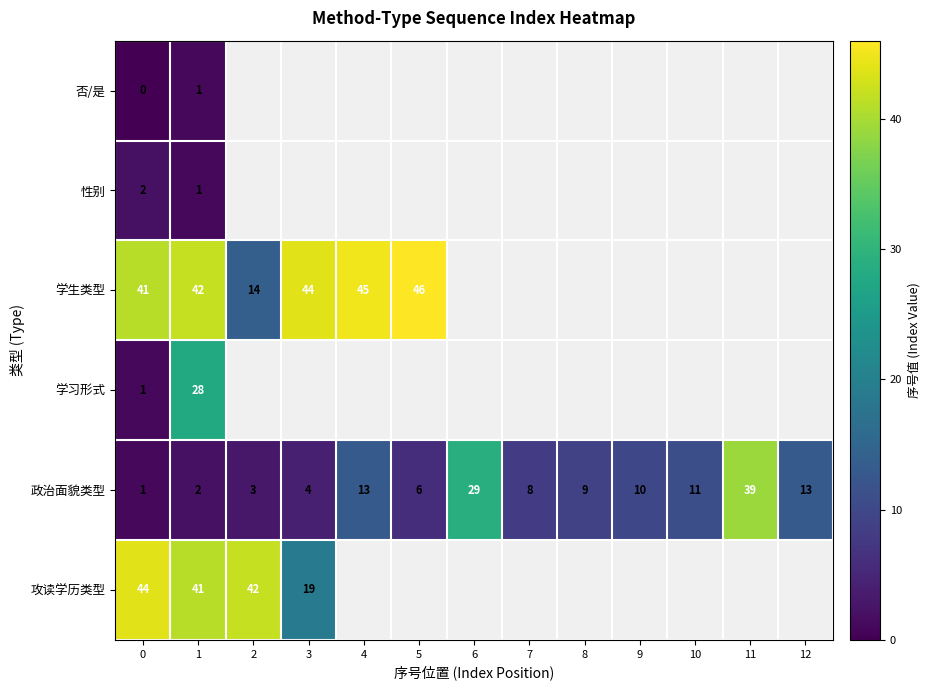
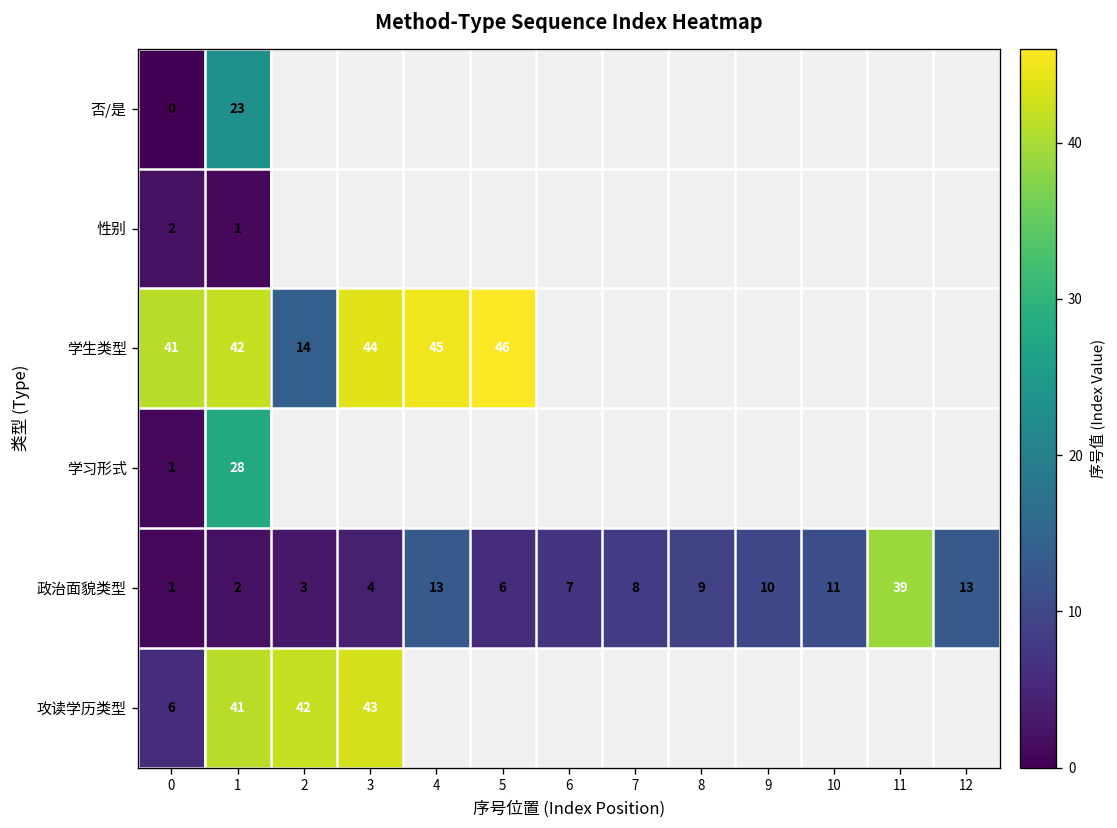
  {
    "否/是": {
      "0": 0,
-     "1": 1
+     "1": 23
    },
    "性别": {
      "0": 2,
      "1": 1
    },
    "学生类型": {
      "0": 41,
      "1": 42,
      "2": 14,
      "3": 44,
      "4": 45,
      "5": 46
    },
    "学习形式": {
      "0": 1,
      "1": 28
    },
    "政治面貌类型": {
      "0": 1,
      "1": 2,
      "2": 3,
      "3": 4,
      "4": 13,
      "5": 6,
-     "6": 29,
+     "6": 7,
      "7": 8,
      "8": 9,
      "9": 10,
      "10": 11,
      "11": 39,
      "12": 13
    },
    "攻读学历类型": {
-     "0": 44,
+     "0": 6,
      "1": 41,
      "2": 42,
-     "3": 19
+     "3": 43
    }
  }
